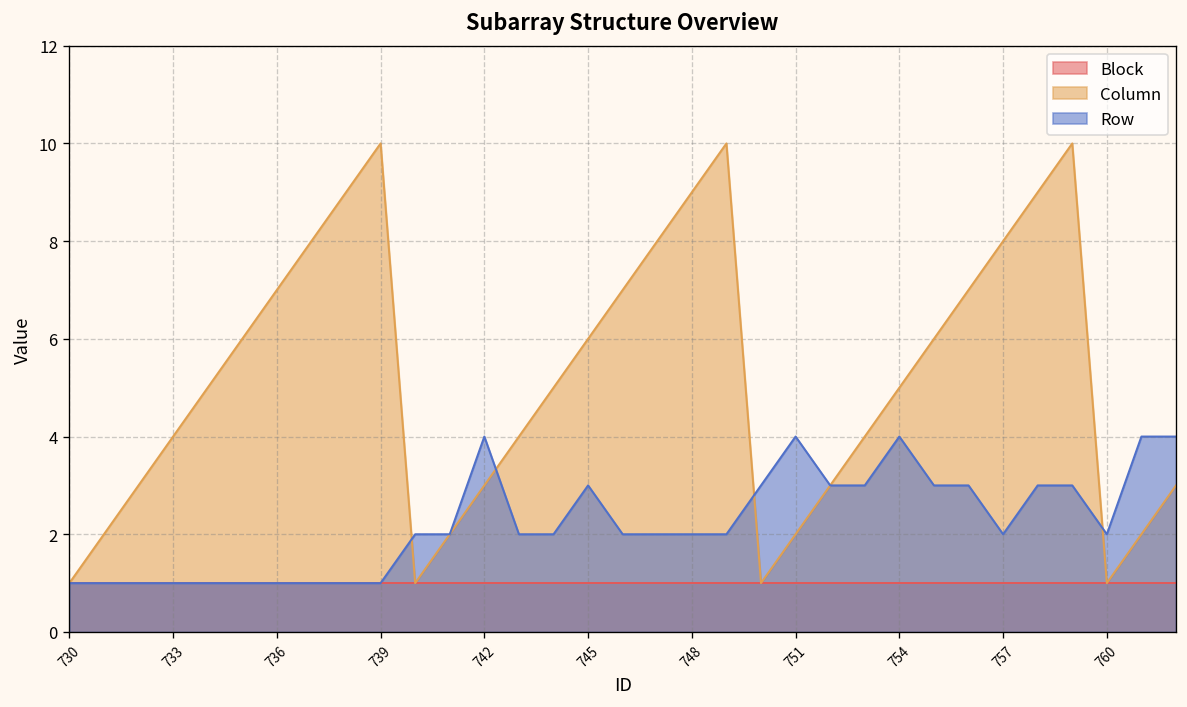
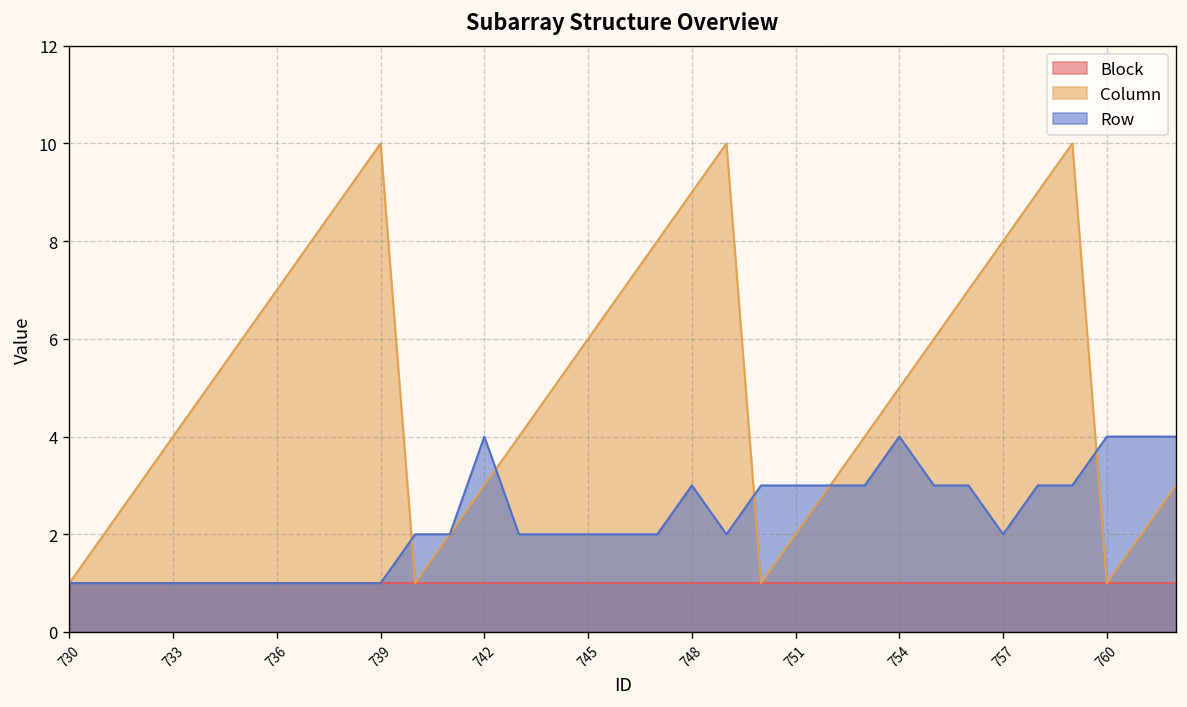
  {
    "Row": {
      "742": 4,
-     "745": 3,
-     "748": 2,
-     "751": 4,
+     "745": 2,
+     "748": 3,
+     "751": 3,
      "754": 4,
      "757": 2,
-     "760": 2
+     "760": 4
    }
  }
